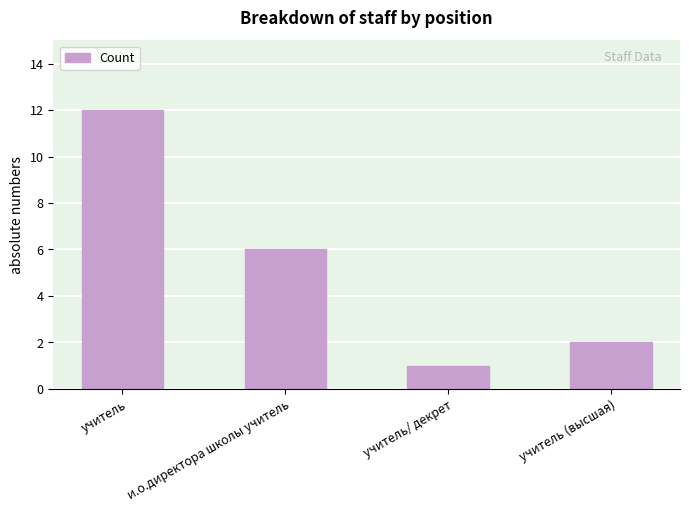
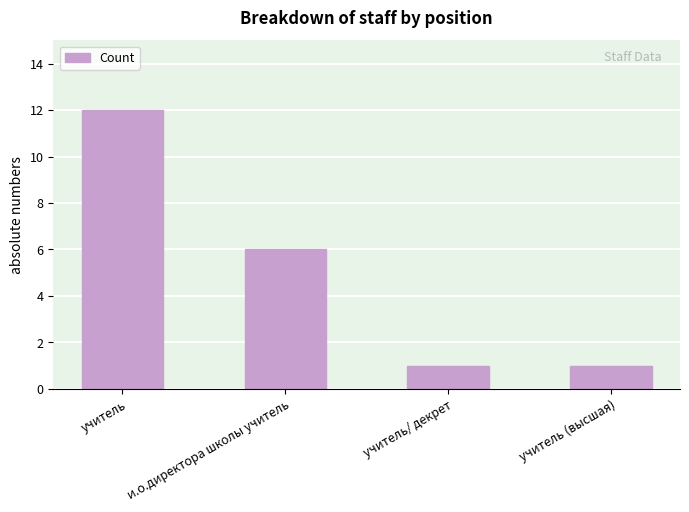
  {
    "учитель": 12,
    "и.о.директора школы учитель": 6,
    "учитель/ декрет": 1,
-   "учитель (высшая)": 2
+   "учитель (высшая)": 1
  }
